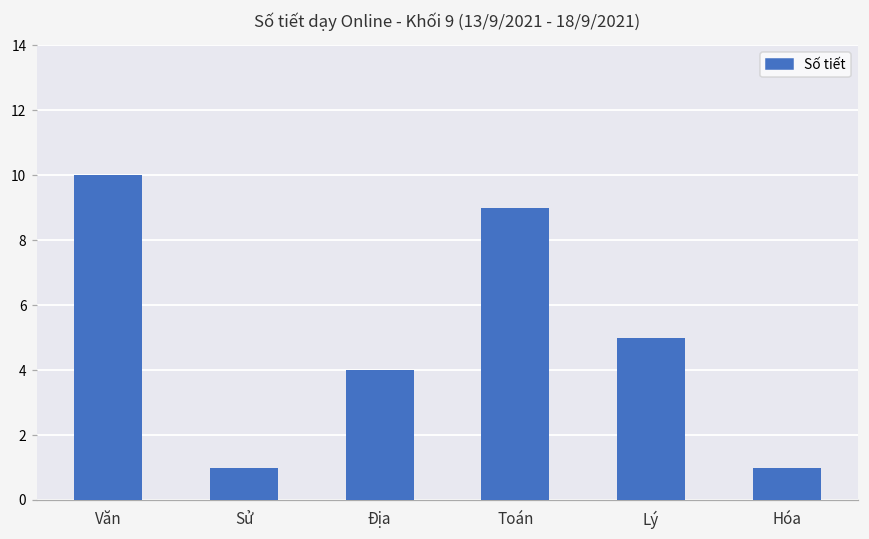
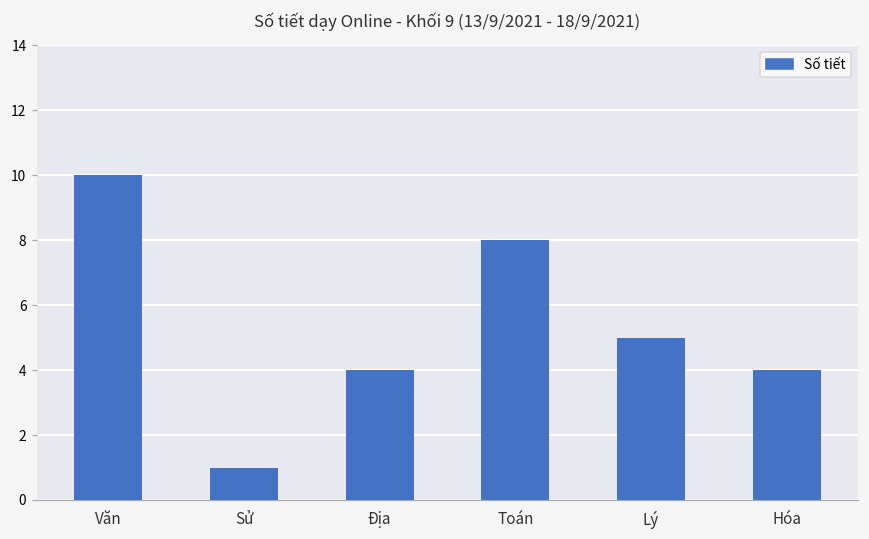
  {
    "Văn": 10,
    "Sử": 1,
    "Địa": 4,
-   "Toán": 9,
+   "Toán": 8,
    "Lý": 5,
-   "Hóa": 1
+   "Hóa": 4
  }
